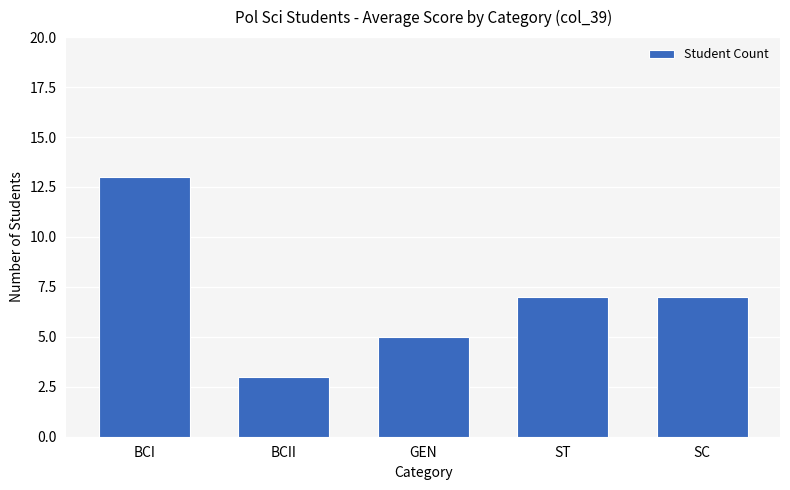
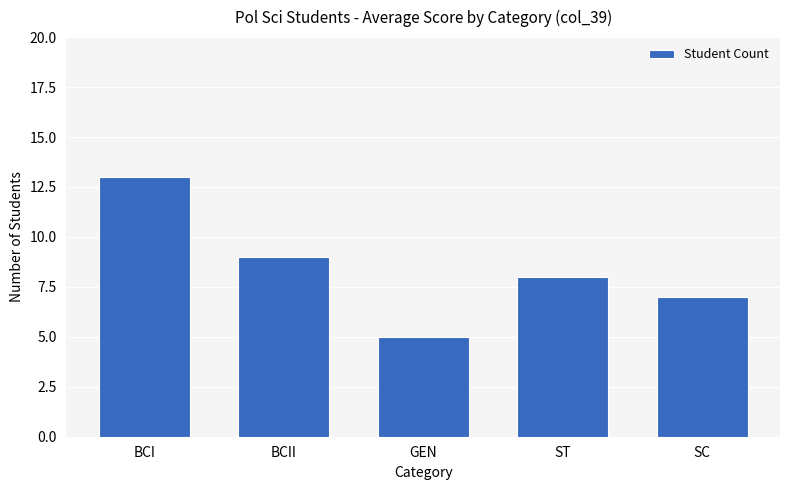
  {
    "BCI": 13,
-   "BCII": 3,
+   "BCII": 9,
    "GEN": 5,
-   "ST": 7,
+   "ST": 8,
    "SC": 7
  }
